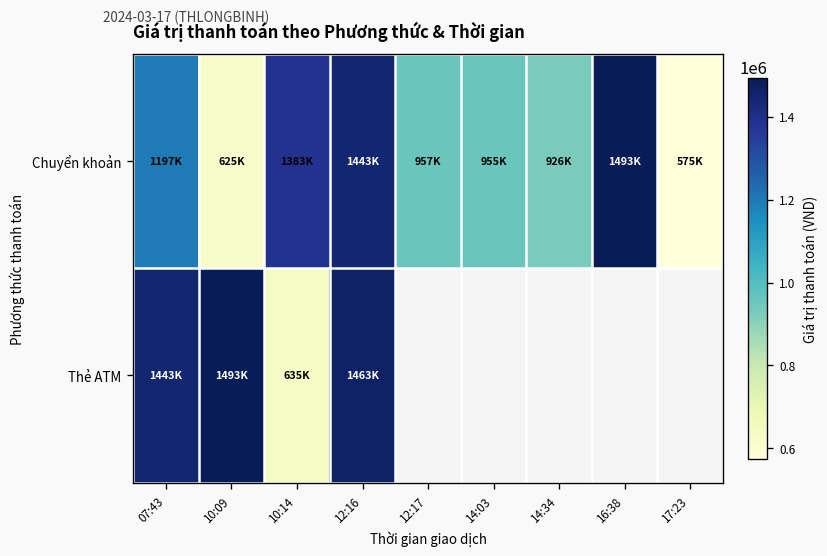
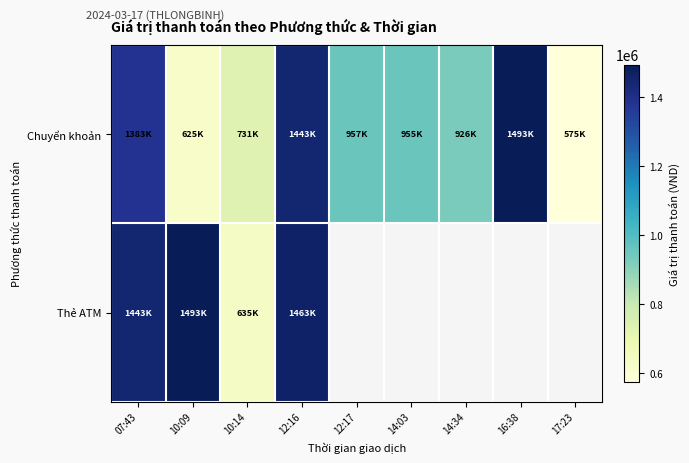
  {
    "Chuyển khoản": {
-     "07:43": "1197K",
+     "07:43": "1383K",
      "10:09": "625K",
-     "10:14": "1383K",
+     "10:14": "731K",
      "12:16": "1443K",
      "12:17": "957K",
      "14:03": "955K",
      "14:34": "926K",
      "16:38": "1493K",
      "17:23": "575K"
    },
    "Thẻ ATM": {
      "07:43": "1443K",
      "10:09": "1493K",
      "10:14": "635K",
      "12:16": "1463K"
    }
  }
